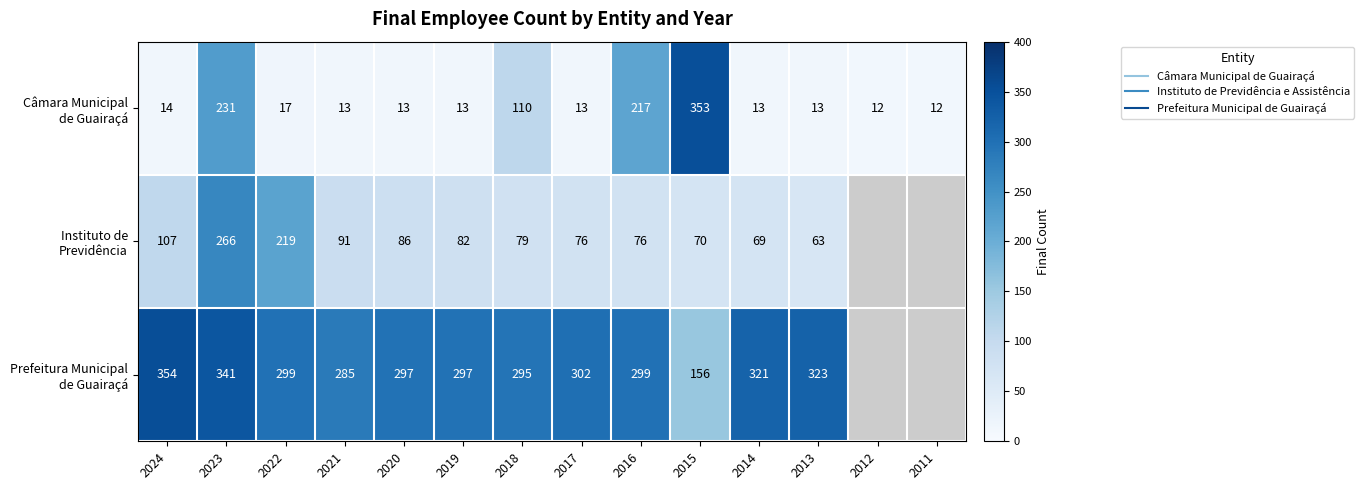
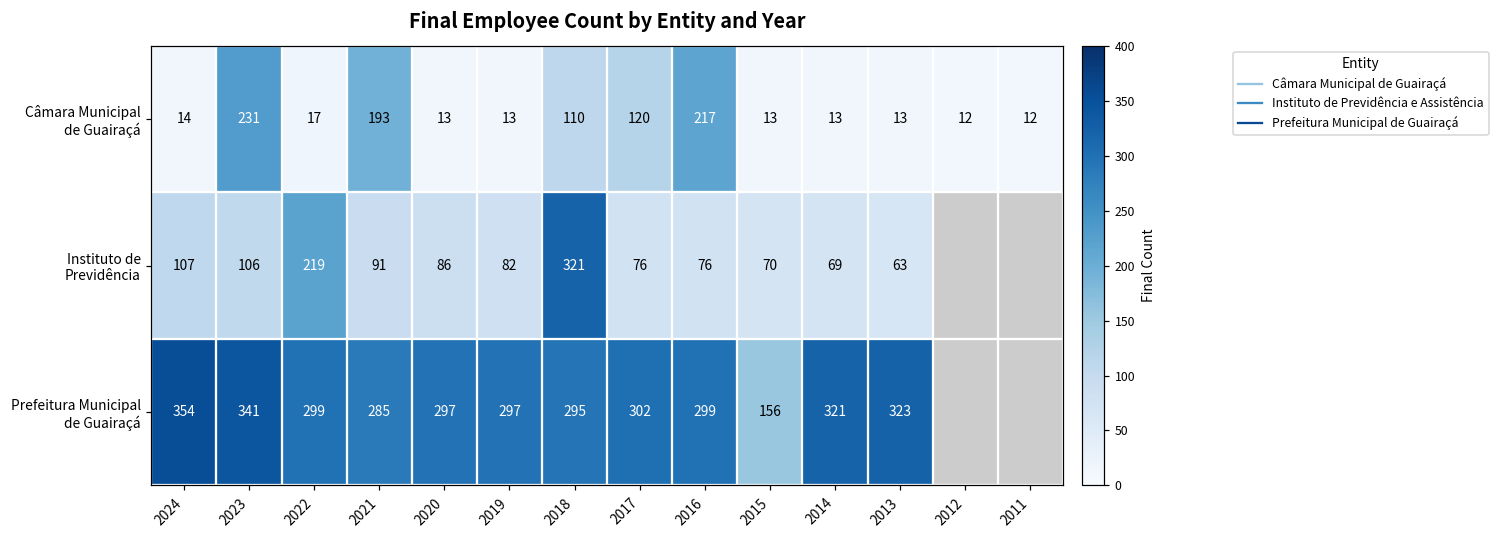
  {
    "Câmara Municipal de Guairaçá": {
      "2024": 14,
      "2023": 231,
      "2022": 17,
-     "2021": 13,
+     "2021": 193,
      "2020": 13,
      "2019": 13,
      "2018": 110,
-     "2017": 13,
+     "2017": 120,
      "2016": 217,
-     "2015": 353,
+     "2015": 13,
      "2014": 13,
      "2013": 13,
      "2012": 12,
      "2011": 12
    },
    "Instituto de Previdência": {
      "2024": 107,
-     "2023": 266,
+     "2023": 106,
      "2022": 219,
      "2021": 91,
      "2020": 86,
      "2019": 82,
-     "2018": 79,
+     "2018": 321,
      "2017": 76,
      "2016": 76,
      "2015": 70,
      "2014": 69,
      "2013": 63
    },
    "Prefeitura Municipal de Guairaçá": {
      "2024": 354,
      "2023": 341,
      "2022": 299,
      "2021": 285,
      "2020": 297,
      "2019": 297,
      "2018": 295,
      "2017": 302,
      "2016": 299,
      "2015": 156,
      "2014": 321,
      "2013": 323
    }
  }
